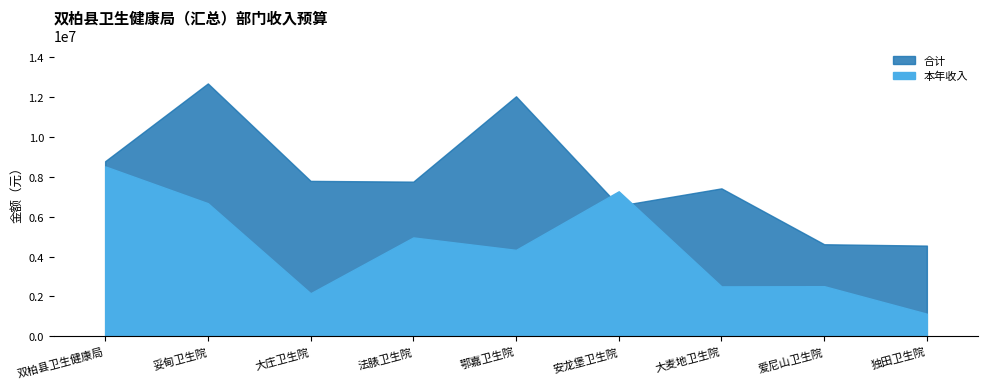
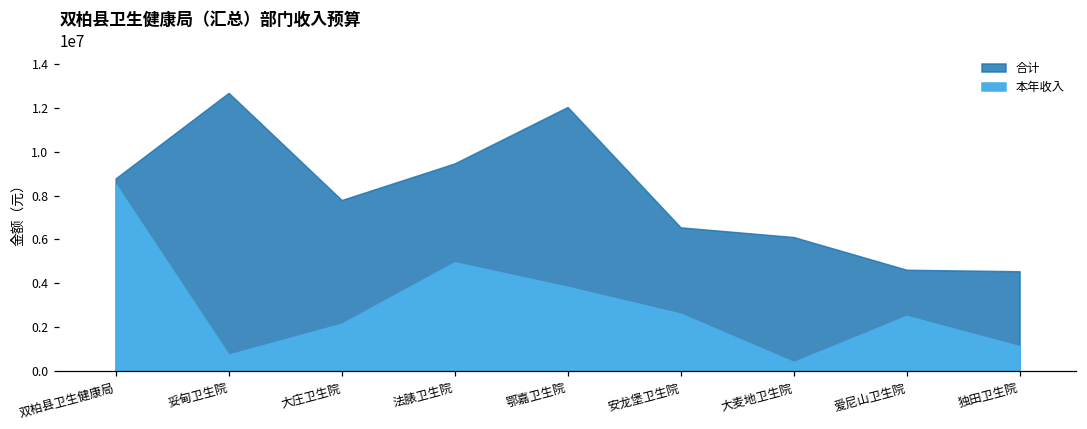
  {
    "合计": {
      "双柏县卫生健康局": 8800000,
      "妥甸卫生院": 12700000,
      "大庄卫生院": 7800000,
-     "法脿卫生院": 7800000,
+     "法脿卫生院": 9500000,
      "鄂嘉卫生院": 12000000,
-     "大麦地卫生院": 7400000,
+     "大麦地卫生院": 6100000,
      "爱尼山卫生院": 4600000,
      "独田卫生院": 4500000
    },
    "本年收入": {
      "双柏县卫生健康局": 8500000,
-     "妥甸卫生院": 6700000,
+     "妥甸卫生院": 800000,
      "大庄卫生院": 2200000,
      "法脿卫生院": 5000000,
-     "鄂嘉卫生院": 4300000,
-     "安龙堡卫生院": 7300000,
-     "大麦地卫生院": 2500000,
+     "鄂嘉卫生院": 3800000,
+     "安龙堡卫生院": 2600000,
+     "大麦地卫生院": 400000,
      "爱尼山卫生院": 2500000,
      "独田卫生院": 1100000
    }
  }
